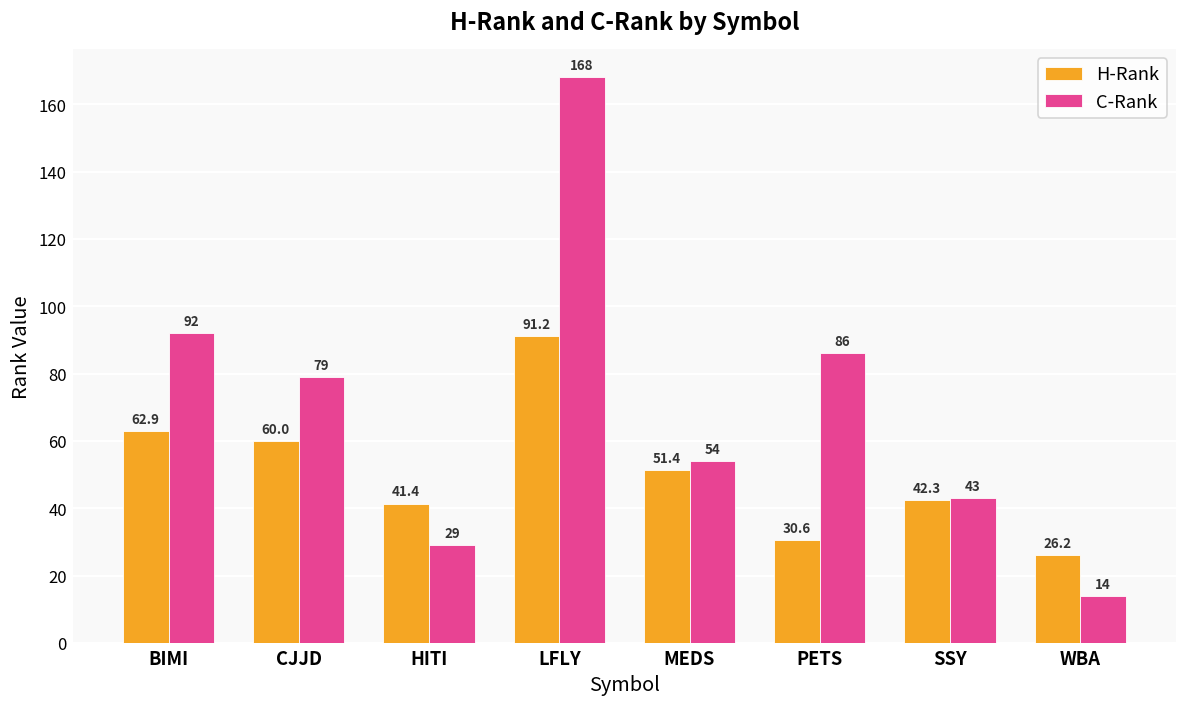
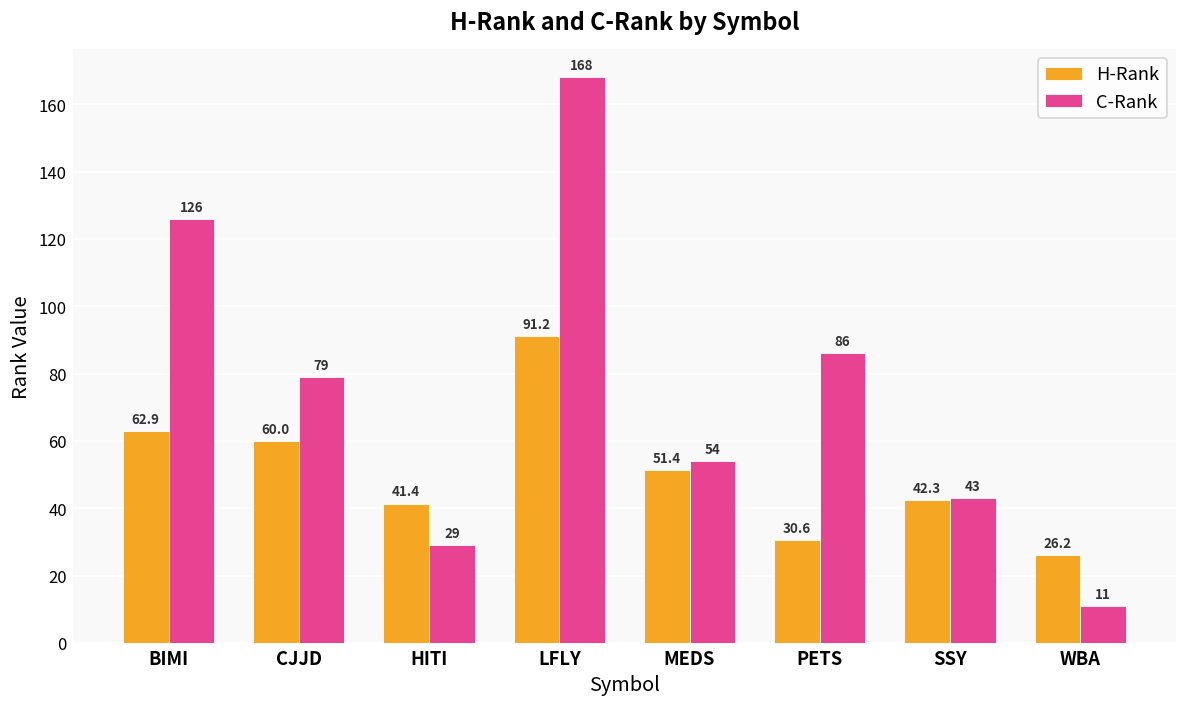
  {
    "H-Rank": {
      "BIMI": 62.9,
      "CJJD": 60.0,
      "HITI": 41.4,
      "LFLY": 91.2,
      "MEDS": 51.4,
      "PETS": 30.6,
      "SSY": 42.3,
      "WBA": 26.2
    },
    "C-Rank": {
-     "BIMI": 92,
+     "BIMI": 126,
      "CJJD": 79,
      "HITI": 29,
      "LFLY": 168,
      "MEDS": 54,
      "PETS": 86,
      "SSY": 43,
-     "WBA": 14
+     "WBA": 11
    }
  }
